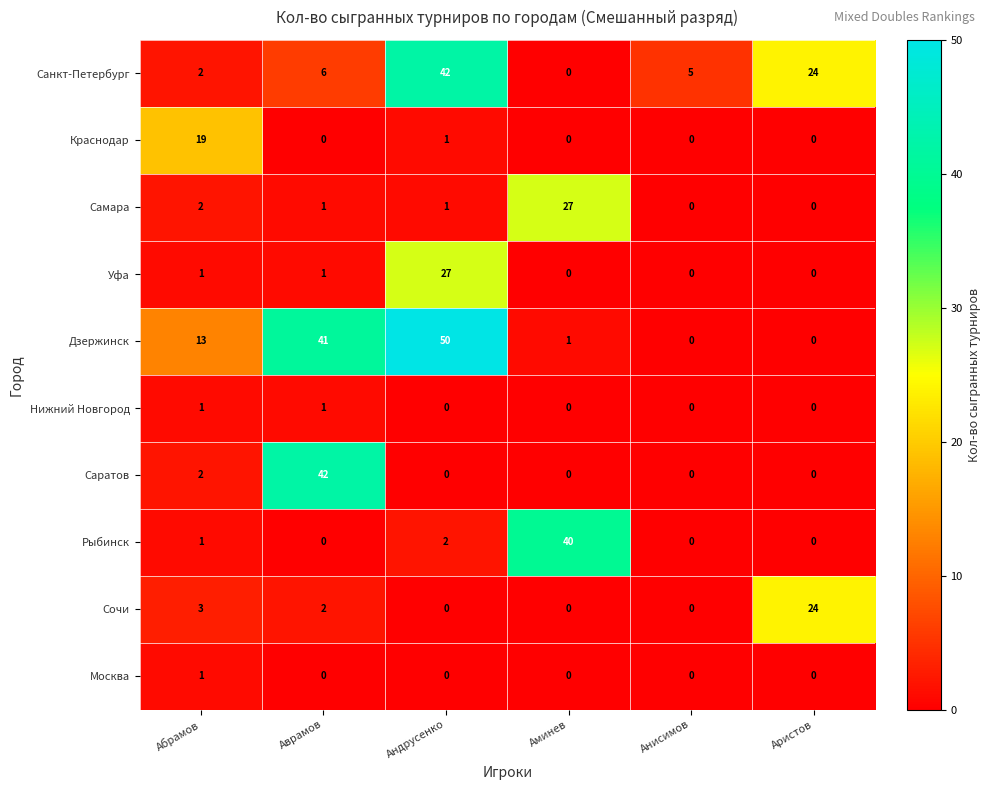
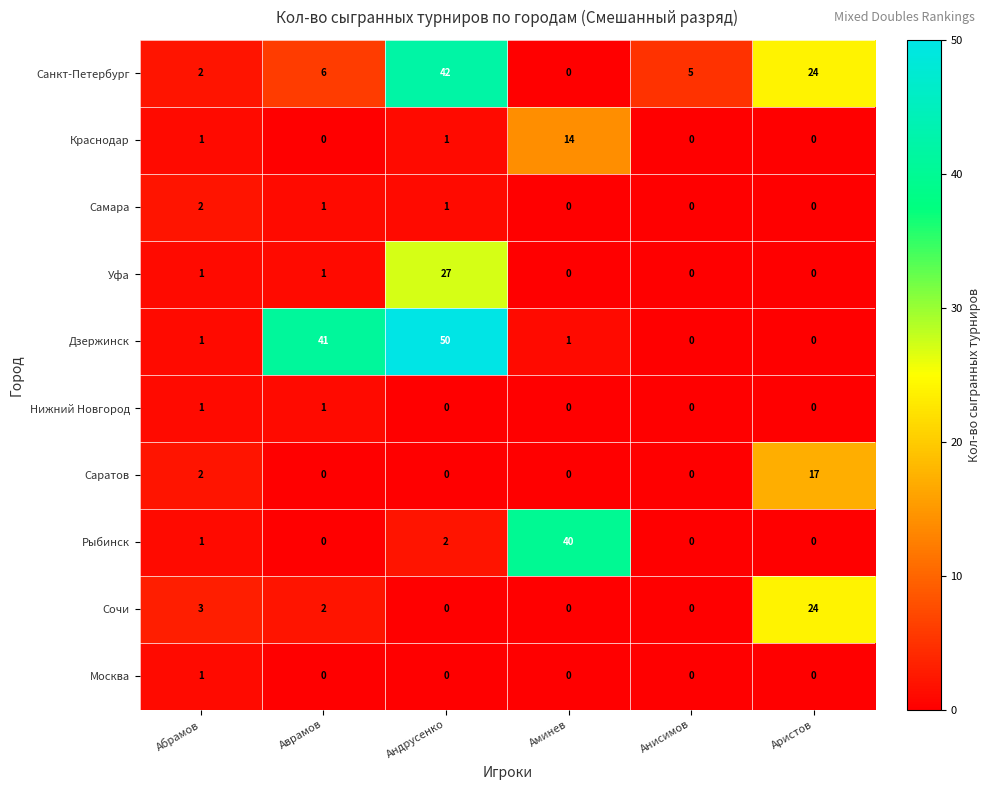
  {
    "Санкт-Петербург": {
      "Абрамов": 2,
      "Аврамов": 6,
      "Андрусенко": 42,
      "Аминев": 0,
      "Анисимов": 5,
      "Аристов": 24
    },
    "Краснодар": {
-     "Абрамов": 19,
+     "Абрамов": 1,
      "Аврамов": 0,
      "Андрусенко": 1,
-     "Аминев": 0,
+     "Аминев": 14,
      "Анисимов": 0,
      "Аристов": 0
    },
    "Самара": {
      "Абрамов": 2,
      "Аврамов": 1,
      "Андрусенко": 1,
-     "Аминев": 27,
+     "Аминев": 0,
      "Анисимов": 0,
      "Аристов": 0
    },
    "Уфа": {
      "Абрамов": 1,
      "Аврамов": 1,
      "Андрусенко": 27,
      "Аминев": 0,
      "Анисимов": 0,
      "Аристов": 0
    },
    "Дзержинск": {
-     "Абрамов": 13,
+     "Абрамов": 1,
      "Аврамов": 41,
      "Андрусенко": 50,
      "Аминев": 1,
      "Анисимов": 0,
      "Аристов": 0
    },
    "Нижний Новгород": {
      "Абрамов": 1,
      "Аврамов": 1,
      "Андрусенко": 0,
      "Аминев": 0,
      "Анисимов": 0,
      "Аристов": 0
    },
    "Саратов": {
      "Абрамов": 2,
-     "Аврамов": 42,
+     "Аврамов": 0,
      "Андрусенко": 0,
      "Аминев": 0,
      "Анисимов": 0,
-     "Аристов": 0
+     "Аристов": 17
    },
    "Рыбинск": {
      "Абрамов": 1,
      "Аврамов": 0,
      "Андрусенко": 2,
      "Аминев": 40,
      "Анисимов": 0,
      "Аристов": 0
    },
    "Сочи": {
      "Абрамов": 3,
      "Аврамов": 2,
      "Андрусенко": 0,
      "Аминев": 0,
      "Анисимов": 0,
      "Аристов": 24
    },
    "Москва": {
      "Абрамов": 1,
      "Аврамов": 0,
      "Андрусенко": 0,
      "Аминев": 0,
      "Анисимов": 0,
      "Аристов": 0
    }
  }
